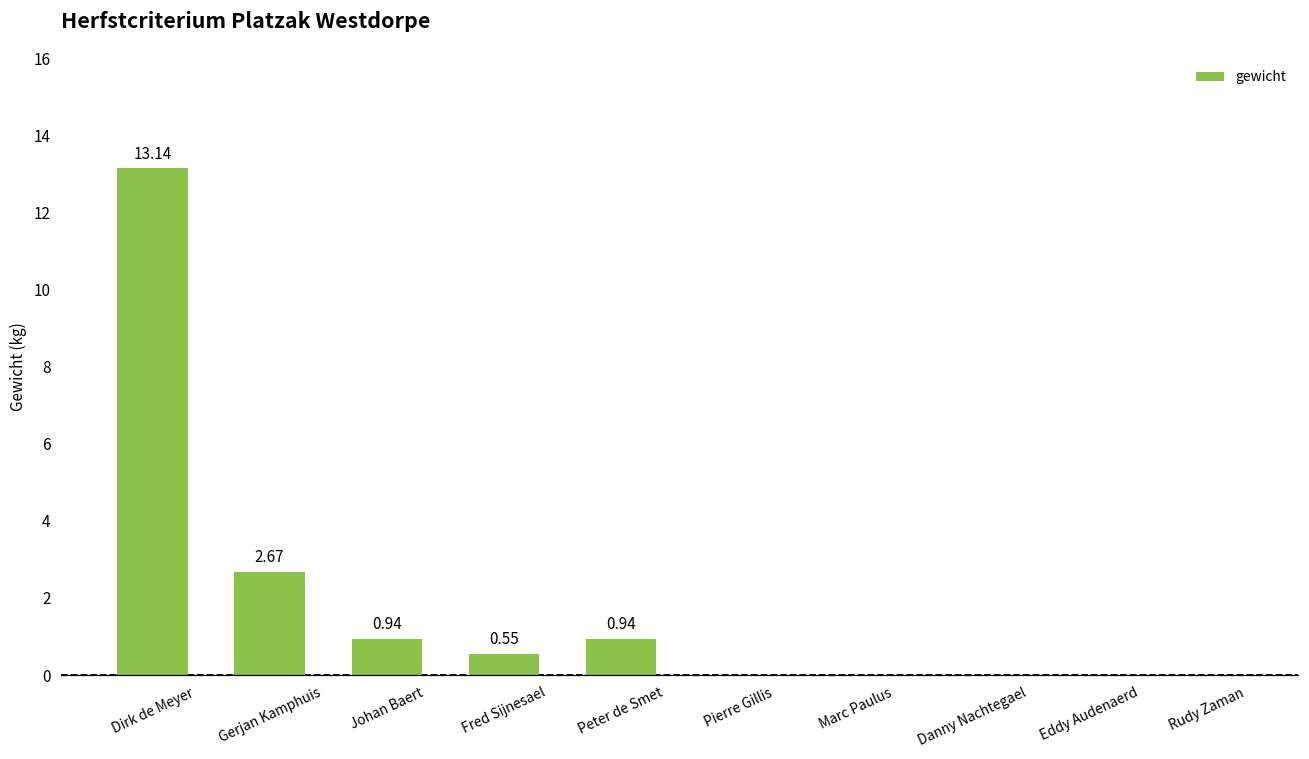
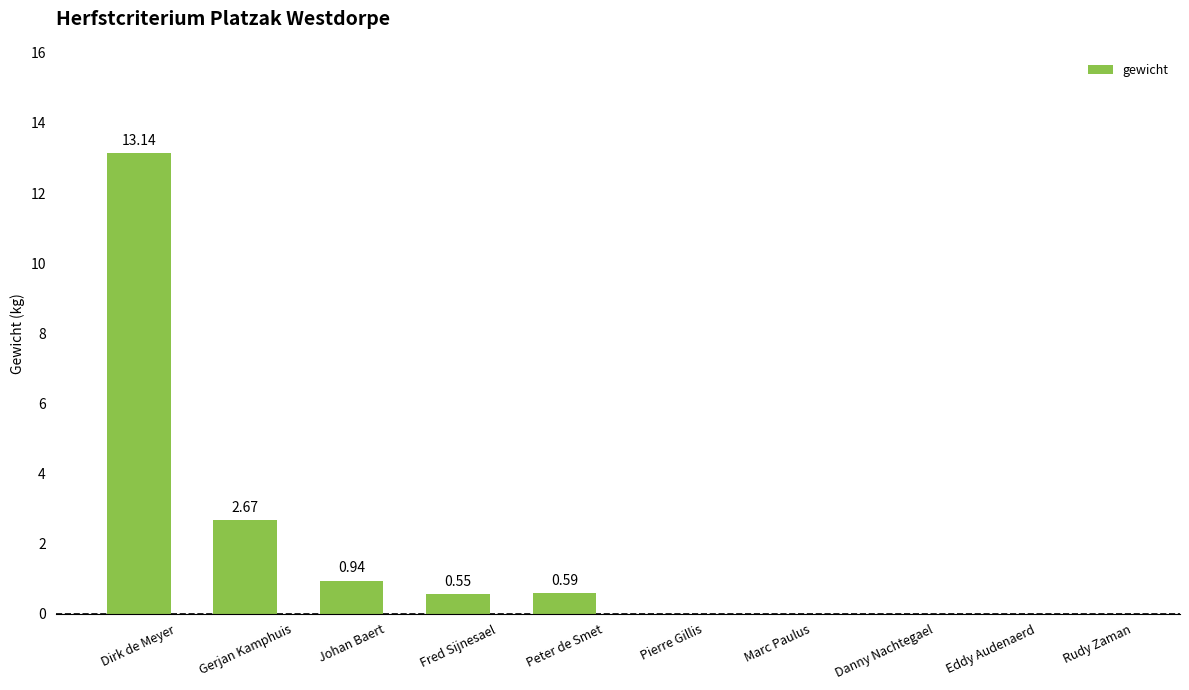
  {
    "Dirk de Meyer": 13.14,
    "Gerjan Kamphuis": 2.67,
    "Johan Baert": 0.94,
    "Fred Sijnesael": 0.55,
-   "Peter de Smet": 0.94
+   "Peter de Smet": 0.59
  }
